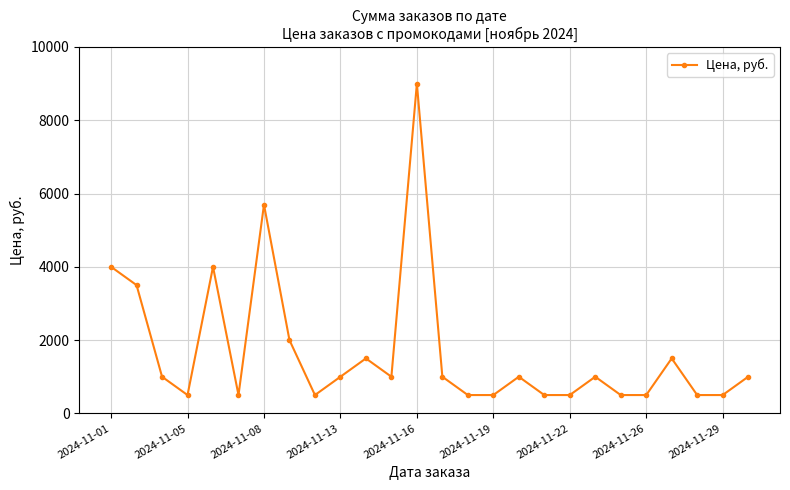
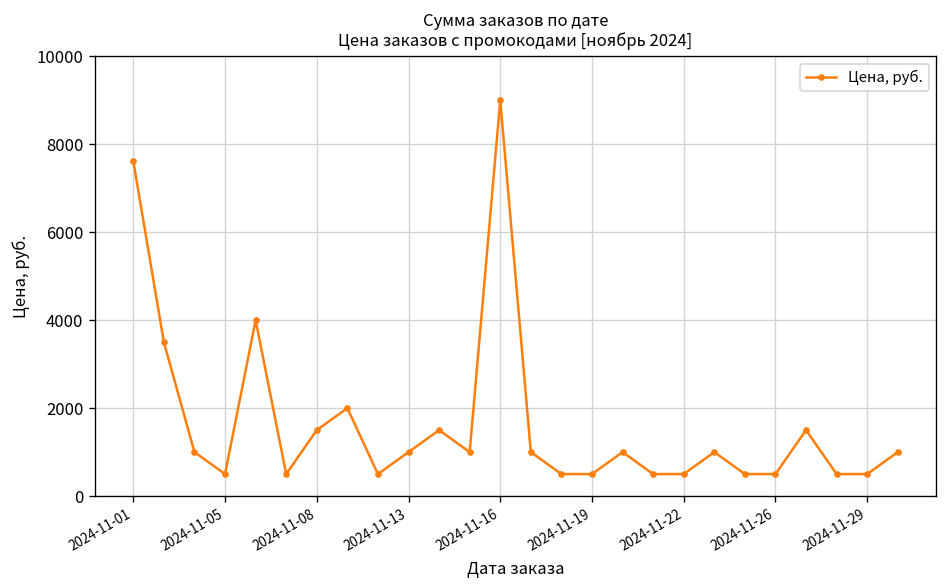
  {
-   "2024-11-01": 4000,
+   "2024-11-01": 7600,
    "2024-11-05": 500,
-   "2024-11-08": 5700,
+   "2024-11-08": 1500,
    "2024-11-13": 1000,
    "2024-11-16": 9000,
    "2024-11-19": 500,
    "2024-11-22": 500,
    "2024-11-26": 500,
    "2024-11-29": 500
  }
